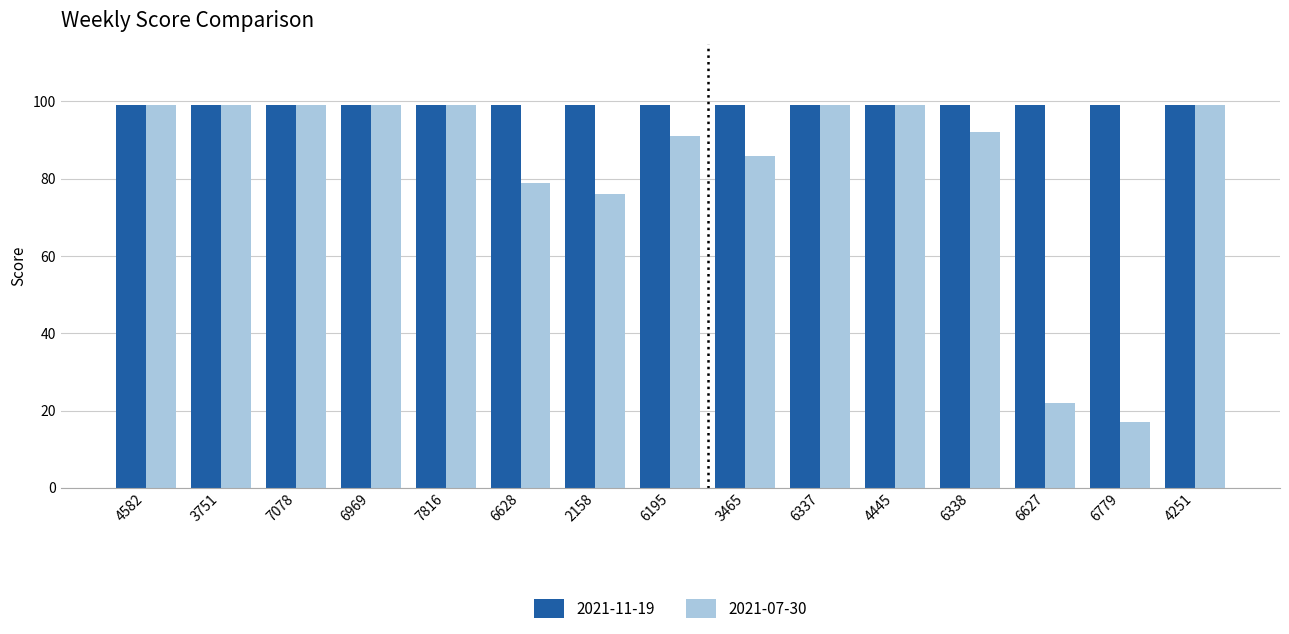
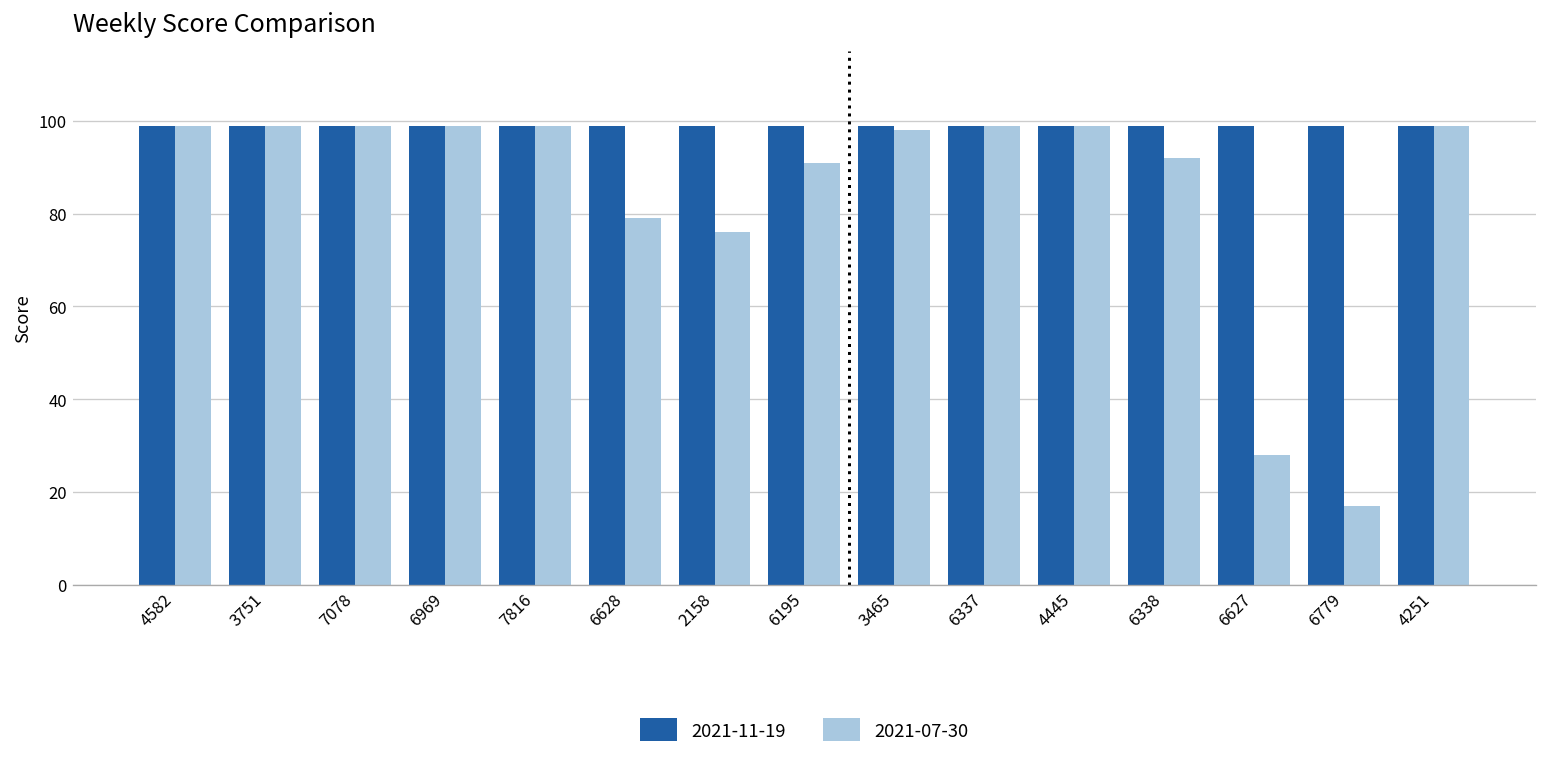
  {
    "2021-11-19": {
      "4582": 99,
      "3751": 99,
      "7078": 99,
      "6969": 99,
      "7816": 99,
      "6628": 99,
      "2158": 99,
      "6195": 99,
      "3465": 99,
      "6337": 99,
      "4445": 99,
      "6338": 99,
      "6627": 99,
      "6779": 99,
      "4251": 99
    },
    "2021-07-30": {
      "4582": 99,
      "3751": 99,
      "7078": 99,
      "6969": 99,
      "7816": 99,
      "6628": 79,
      "2158": 76,
      "6195": 91,
-     "3465": 86,
+     "3465": 98,
      "6337": 99,
      "4445": 99,
      "6338": 92,
-     "6627": 22,
+     "6627": 28,
      "6779": 17,
      "4251": 99
    }
  }
